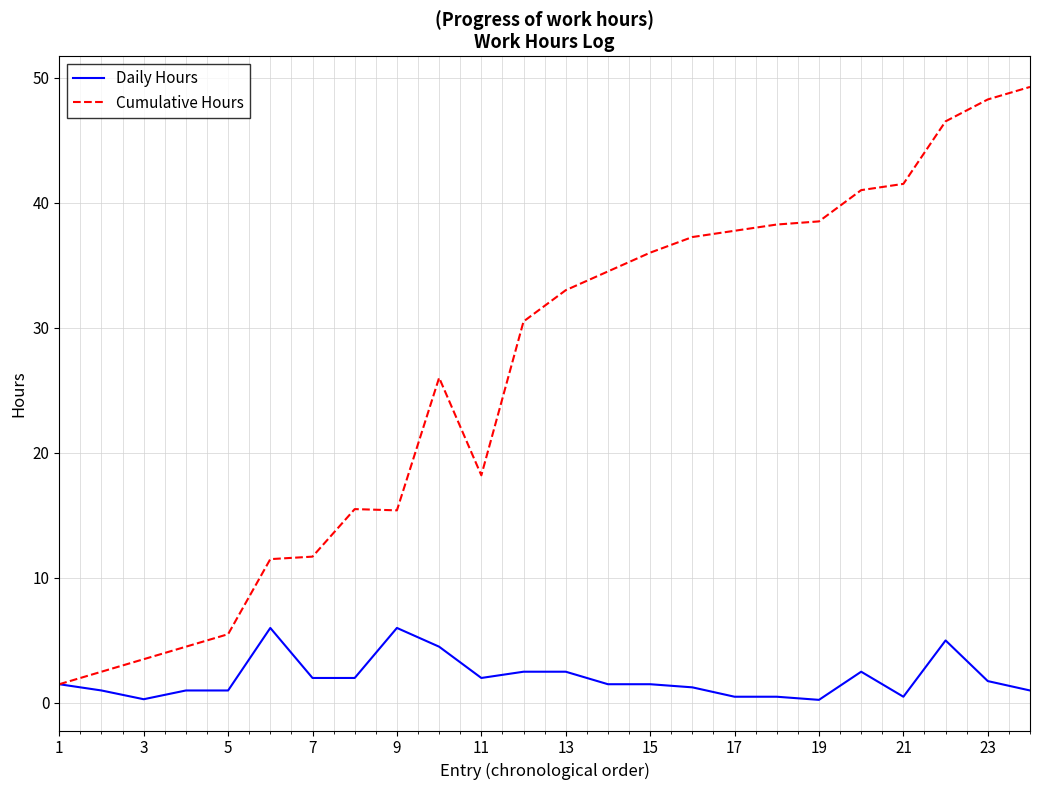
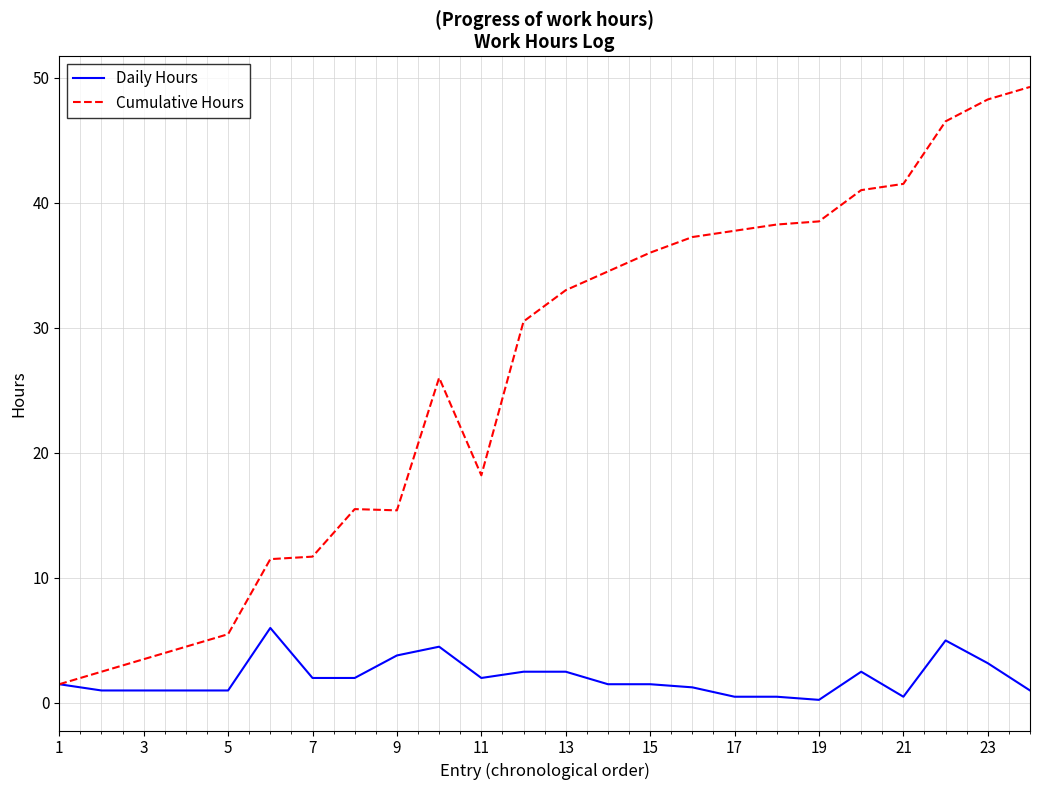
  {
    "Daily Hours": {
-     "3": 0.3,
+     "3": 1.0,
      "5": 1.0,
      "7": 2.0,
-     "9": 6.0,
+     "9": 3.8,
      "11": 2.0,
      "13": 2.5,
      "15": 1.5,
      "17": 0.5,
      "19": 0.3,
      "21": 0.5,
-     "23": 1.8
+     "23": 3.2
    },
    "Cumulative Hours": {
      "3": 3.5,
      "5": 5.5,
      "7": 11.7,
      "9": 15.4,
      "11": 18.2,
      "13": 33.0,
      "15": 36.0,
      "17": 37.8,
      "19": 38.5,
      "21": 41.5,
      "23": 48.3
    }
  }
